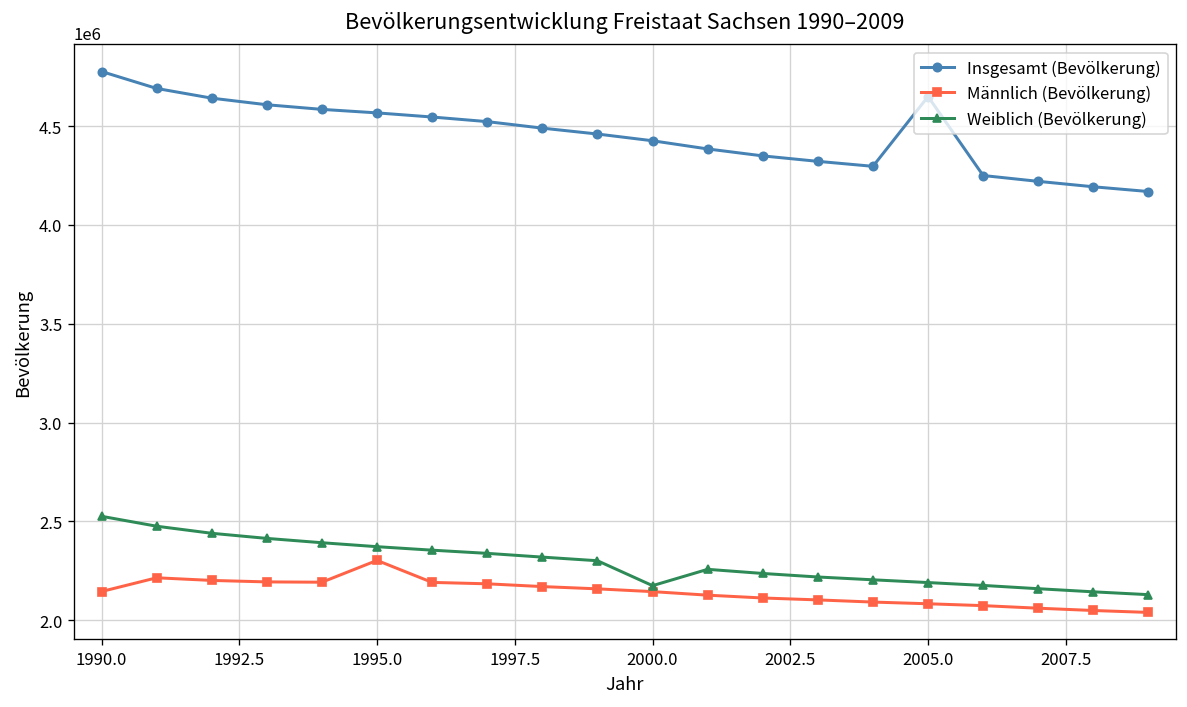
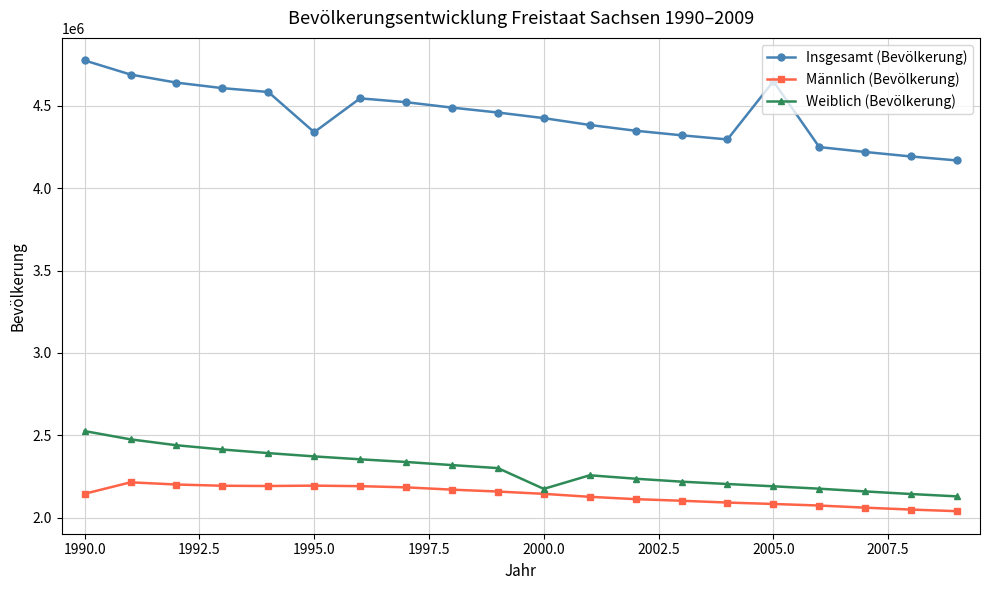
  {
    "Insgesamt (Bevölkerung)": {
      "1990.0": 4780000,
-     "1995.0": 4570000,
+     "1995.0": 4340000,
      "2000.0": 4430000
    },
    "Männlich (Bevölkerung)": {
      "1990.0": 2150000,
-     "1995.0": 2300000,
+     "1995.0": 2190000,
      "2000.0": 2140000,
      "2005.0": 2080000
    },
    "Weiblich (Bevölkerung)": {
      "1990.0": 2530000,
      "1995.0": 2370000,
      "2000.0": 2170000,
      "2005.0": 2190000
    }
  }
